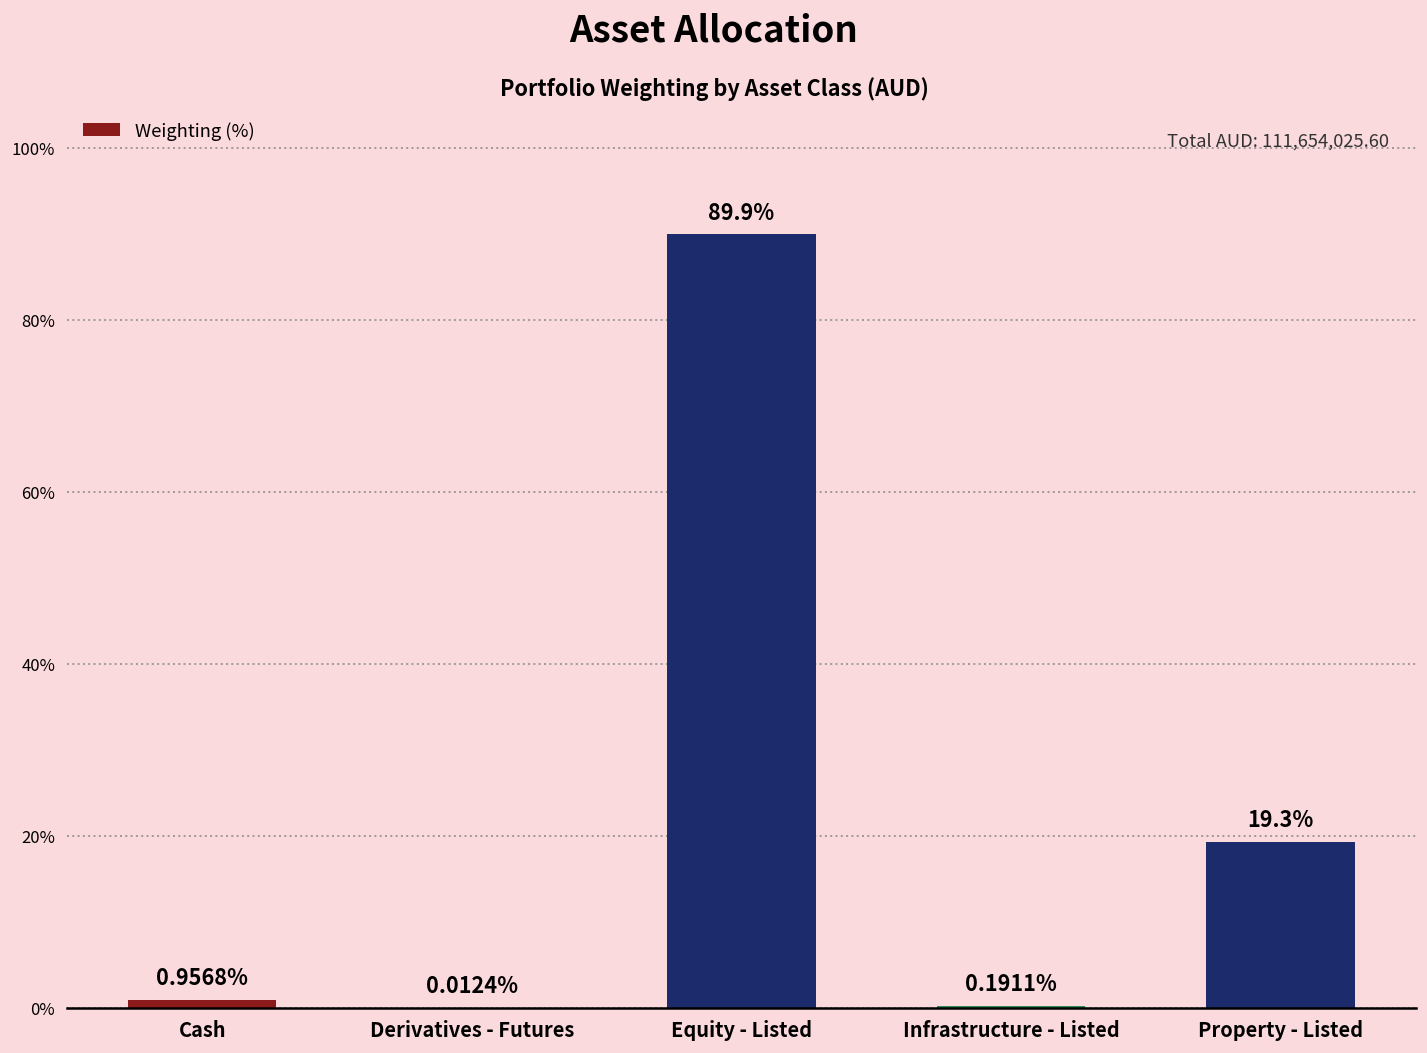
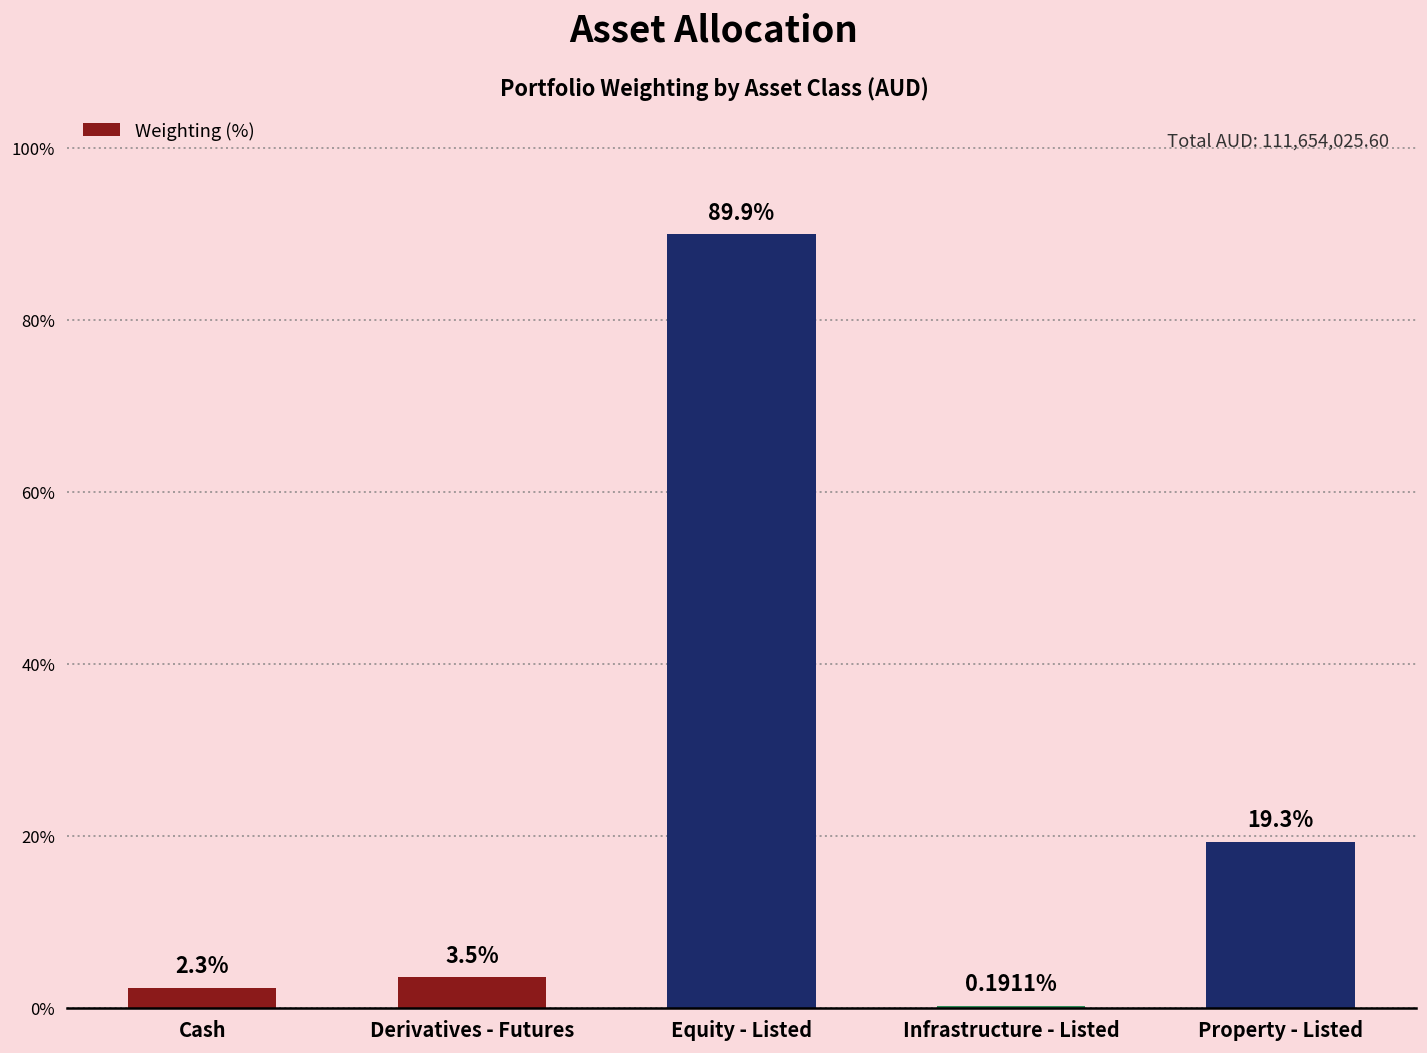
  {
-   "Cash": "0.9568%",
-   "Derivatives - Futures": "0.0124%",
+   "Cash": "2.3%",
+   "Derivatives - Futures": "3.5%",
    "Equity - Listed": "89.9%",
    "Infrastructure - Listed": "0.1911%",
    "Property - Listed": "19.3%"
  }
